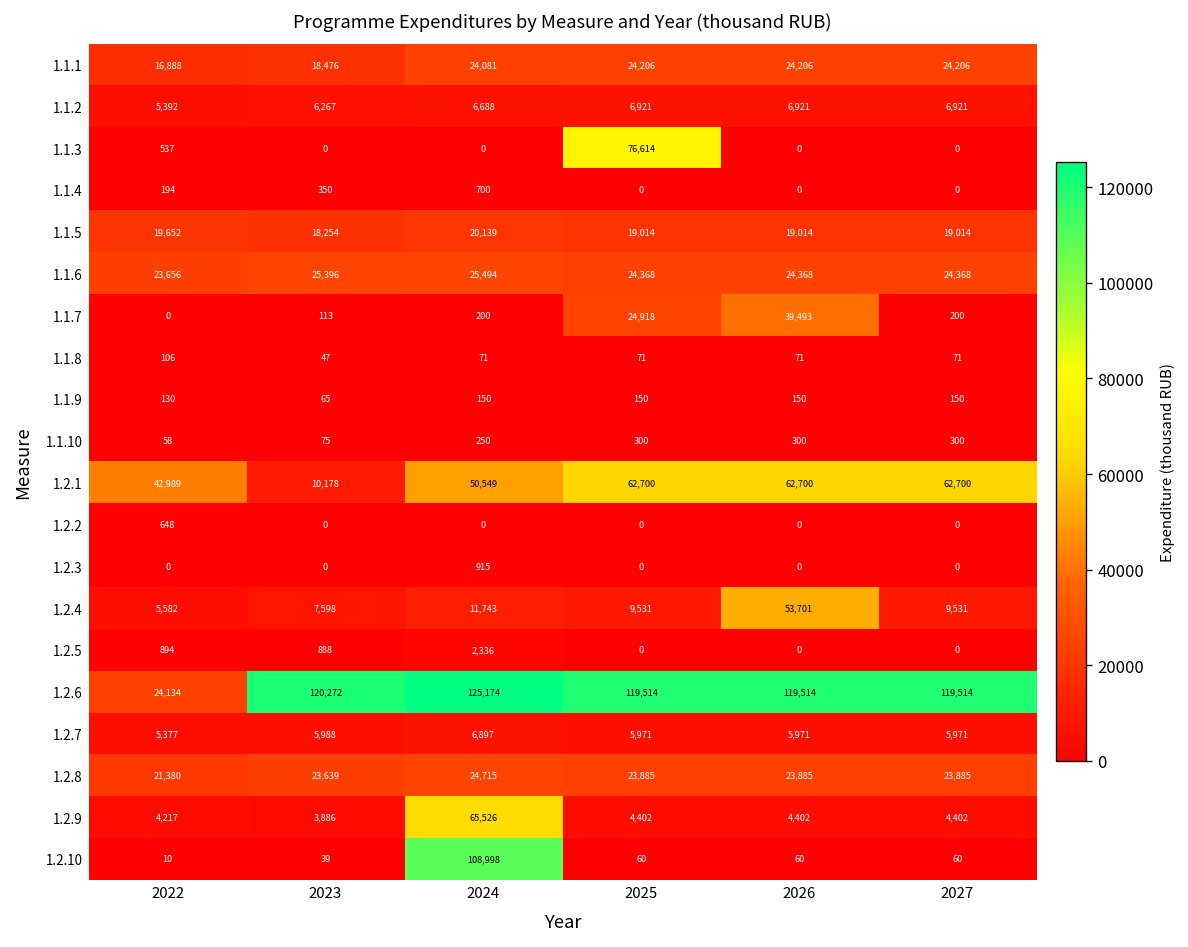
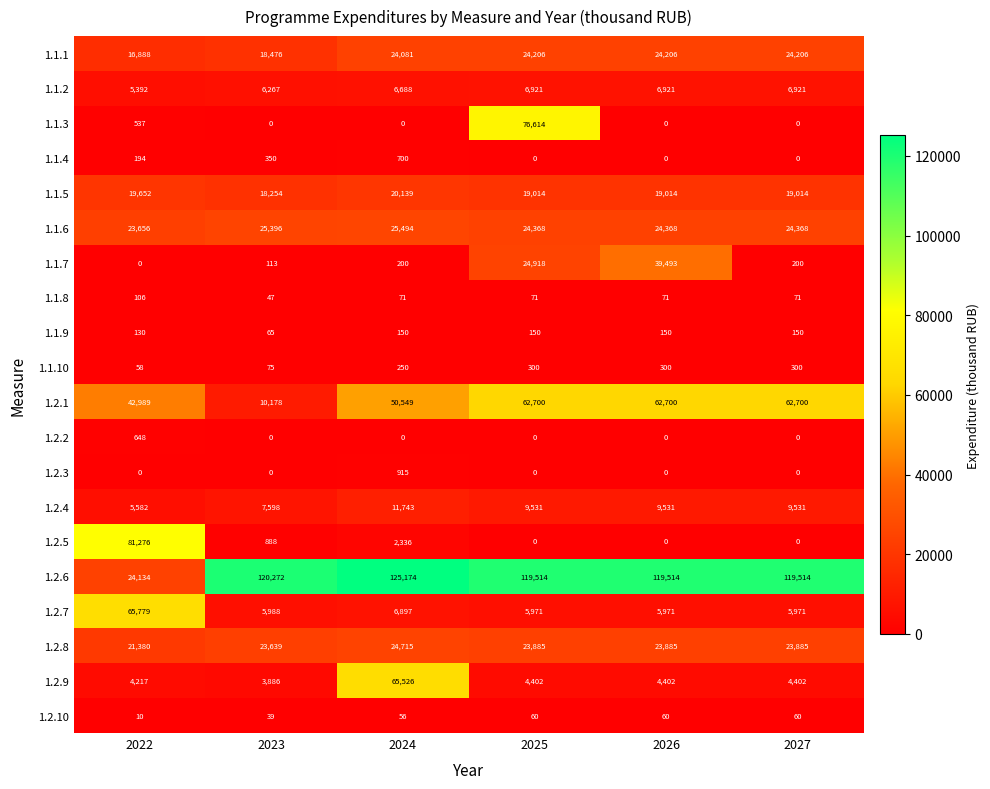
  {
    "1.1.1": {
      "2022": "16,888",
      "2023": "18,476",
      "2024": "24,081",
      "2025": "24,206",
      "2026": "24,206",
      "2027": "24,206"
    },
    "1.1.2": {
      "2022": "5,392",
      "2023": "6,267",
      "2024": "6,688",
      "2025": "6,921",
      "2026": "6,921",
      "2027": "6,921"
    },
    "1.1.3": {
      "2022": "537",
      "2023": "0",
      "2024": "0",
      "2025": "76,614",
      "2026": "0",
      "2027": "0"
    },
    "1.1.4": {
      "2022": "194",
      "2023": "350",
      "2024": "700",
      "2025": "0",
      "2026": "0",
      "2027": "0"
    },
    "1.1.5": {
      "2022": "19,652",
      "2023": "18,254",
      "2024": "20,139",
      "2025": "19,014",
      "2026": "19,014",
      "2027": "19,014"
    },
    "1.1.6": {
      "2022": "23,656",
      "2023": "25,396",
      "2024": "25,494",
      "2025": "24,368",
      "2026": "24,368",
      "2027": "24,368"
    },
    "1.1.7": {
      "2022": "0",
      "2023": "113",
      "2024": "200",
      "2025": "24,918",
      "2026": "39,493",
      "2027": "200"
    },
    "1.1.8": {
      "2022": "106",
      "2023": "47",
      "2024": "71",
      "2025": "71",
      "2026": "71",
      "2027": "71"
    },
    "1.1.9": {
      "2022": "130",
      "2023": "65",
      "2024": "150",
      "2025": "150",
      "2026": "150",
      "2027": "150"
    },
    "1.1.10": {
      "2022": "58",
      "2023": "75",
      "2024": "250",
      "2025": "300",
      "2026": "300",
      "2027": "300"
    },
    "1.2.1": {
      "2022": "42,989",
      "2023": "10,178",
      "2024": "50,549",
      "2025": "62,700",
      "2026": "62,700",
      "2027": "62,700"
    },
    "1.2.2": {
      "2022": "648",
      "2023": "0",
      "2024": "0",
      "2025": "0",
      "2026": "0",
      "2027": "0"
    },
    "1.2.3": {
      "2022": "0",
      "2023": "0",
      "2024": "915",
      "2025": "0",
      "2026": "0",
      "2027": "0"
    },
    "1.2.4": {
      "2022": "5,582",
      "2023": "7,598",
      "2024": "11,743",
      "2025": "9,531",
-     "2026": "53,701",
+     "2026": "9,531",
      "2027": "9,531"
    },
    "1.2.5": {
-     "2022": "894",
+     "2022": "81,276",
      "2023": "888",
      "2024": "2,336",
      "2025": "0",
      "2026": "0",
      "2027": "0"
    },
    "1.2.6": {
      "2022": "24,134",
      "2023": "120,272",
      "2024": "125,174",
      "2025": "119,514",
      "2026": "119,514",
      "2027": "119,514"
    },
    "1.2.7": {
-     "2022": "5,377",
+     "2022": "65,779",
      "2023": "5,988",
      "2024": "6,897",
      "2025": "5,971",
      "2026": "5,971",
      "2027": "5,971"
    },
    "1.2.8": {
      "2022": "21,380",
      "2023": "23,639",
      "2024": "24,715",
      "2025": "23,885",
      "2026": "23,885",
      "2027": "23,885"
    },
    "1.2.9": {
      "2022": "4,217",
      "2023": "3,886",
      "2024": "65,526",
      "2025": "4,402",
      "2026": "4,402",
      "2027": "4,402"
    },
    "1.2.10": {
      "2022": "10",
      "2023": "39",
-     "2024": "108,998",
+     "2024": "56",
      "2025": "60",
      "2026": "60",
      "2027": "60"
    }
  }
